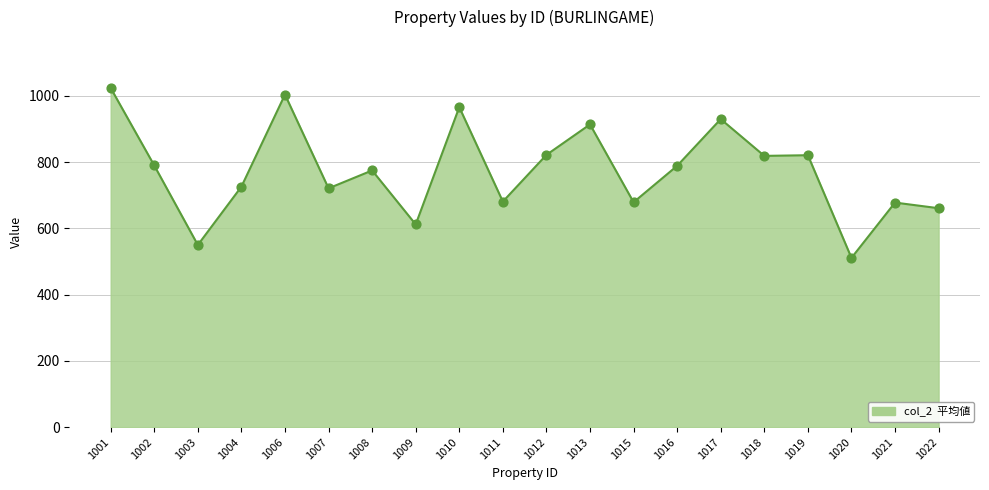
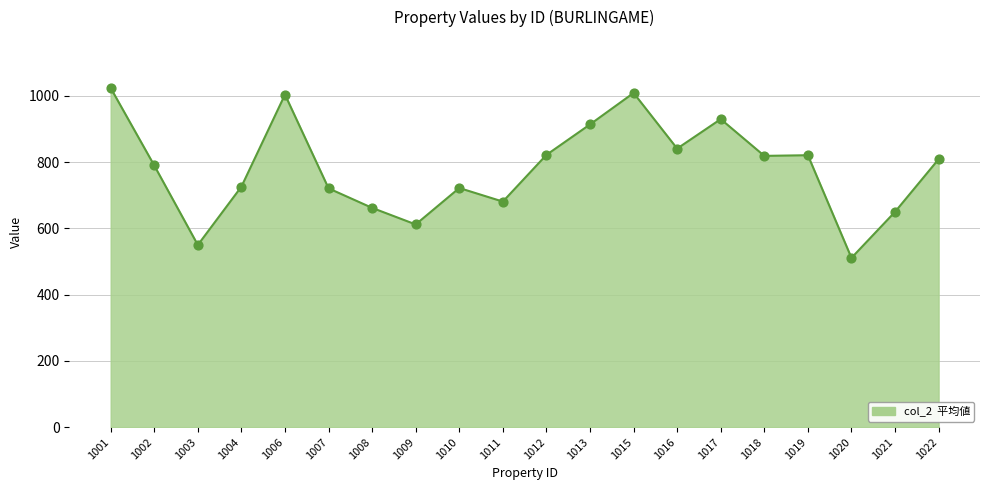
  {
    "1001": 1020,
    "1002": 790,
    "1003": 550,
    "1004": 730,
    "1006": 1000,
    "1007": 720,
-   "1008": 780,
+   "1008": 660,
    "1009": 610,
-   "1010": 970,
+   "1010": 720,
    "1011": 680,
    "1012": 820,
    "1013": 910,
-   "1015": 680,
-   "1016": 790,
+   "1015": 1010,
+   "1016": 840,
    "1017": 930,
    "1018": 820,
    "1019": 820,
    "1020": 510,
-   "1021": 680,
-   "1022": 660
+   "1021": 650,
+   "1022": 810
  }
